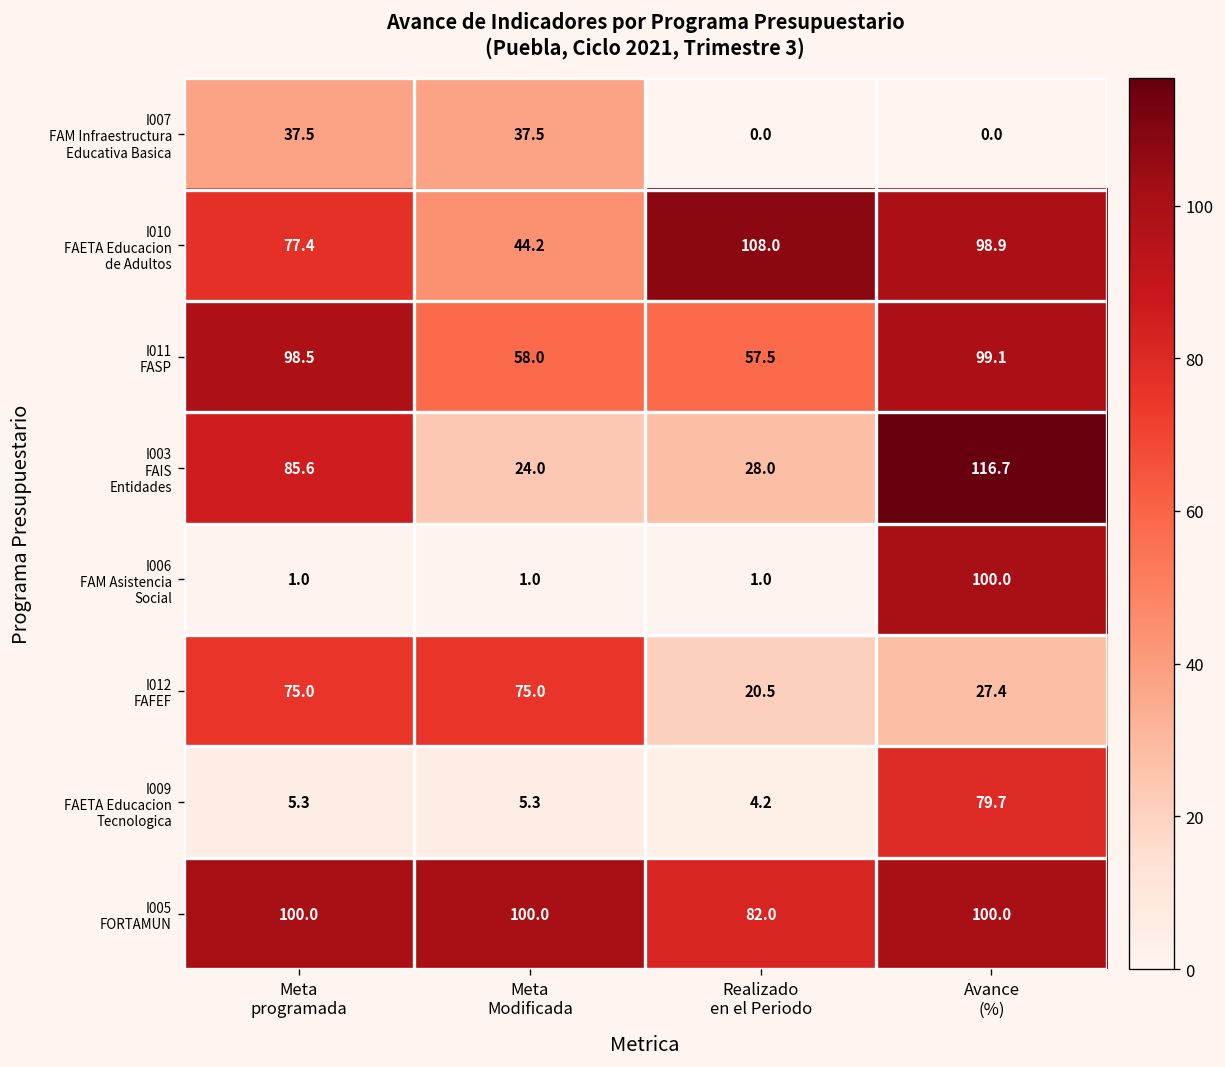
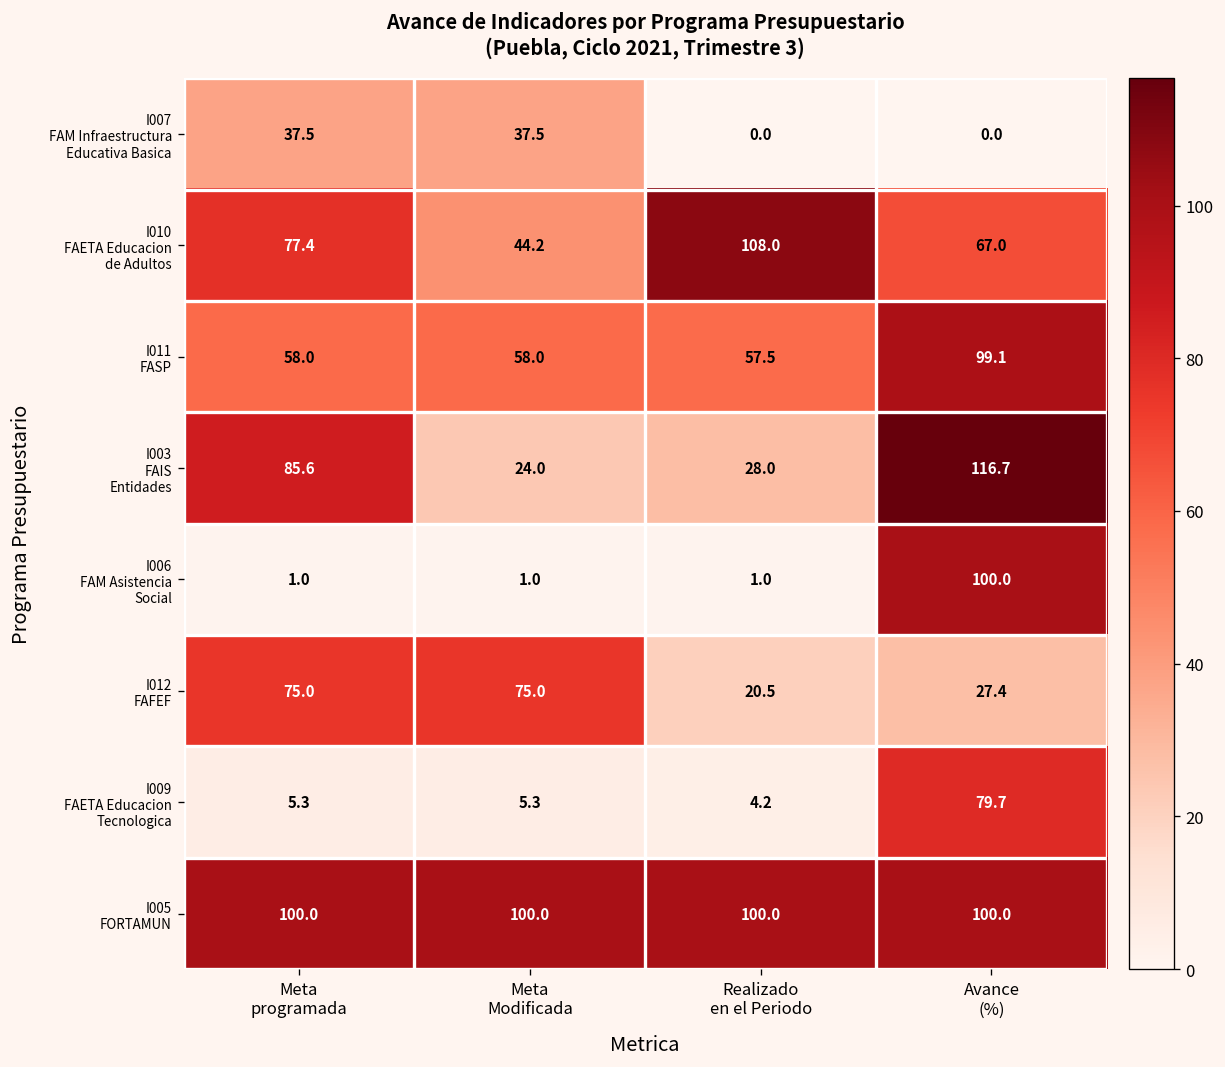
  {
    "I007 FAM Infraestructura Educativa Basica": {
      "Meta programada": 37.5,
      "Meta Modificada": 37.5,
      "Realizado en el Periodo": 0.0,
      "Avance (%)": 0.0
    },
    "I010 FAETA Educacion de Adultos": {
      "Meta programada": 77.4,
      "Meta Modificada": 44.2,
      "Realizado en el Periodo": 108.0,
-     "Avance (%)": 98.9
+     "Avance (%)": 67.0
    },
    "I011 FASP": {
-     "Meta programada": 98.5,
+     "Meta programada": 58.0,
      "Meta Modificada": 58.0,
      "Realizado en el Periodo": 57.5,
      "Avance (%)": 99.1
    },
    "I003 FAIS Entidades": {
      "Meta programada": 85.6,
      "Meta Modificada": 24.0,
      "Realizado en el Periodo": 28.0,
      "Avance (%)": 116.7
    },
    "I006 FAM Asistencia Social": {
      "Meta programada": 1.0,
      "Meta Modificada": 1.0,
      "Realizado en el Periodo": 1.0,
      "Avance (%)": 100.0
    },
    "I012 FAFEF": {
      "Meta programada": 75.0,
      "Meta Modificada": 75.0,
      "Realizado en el Periodo": 20.5,
      "Avance (%)": 27.4
    },
    "I009 FAETA Educacion Tecnologica": {
      "Meta programada": 5.3,
      "Meta Modificada": 5.3,
      "Realizado en el Periodo": 4.2,
      "Avance (%)": 79.7
    },
    "I005 FORTAMUN": {
      "Meta programada": 100.0,
      "Meta Modificada": 100.0,
-     "Realizado en el Periodo": 82.0,
+     "Realizado en el Periodo": 100.0,
      "Avance (%)": 100.0
    }
  }
